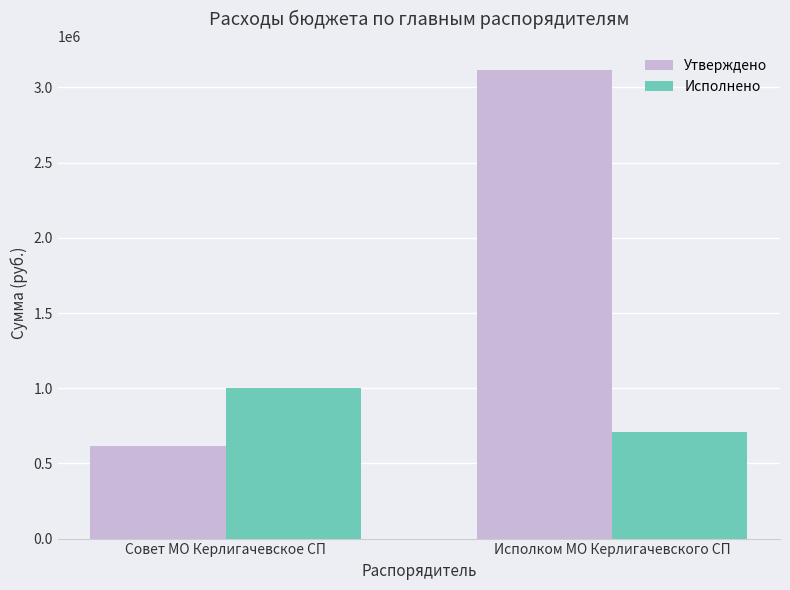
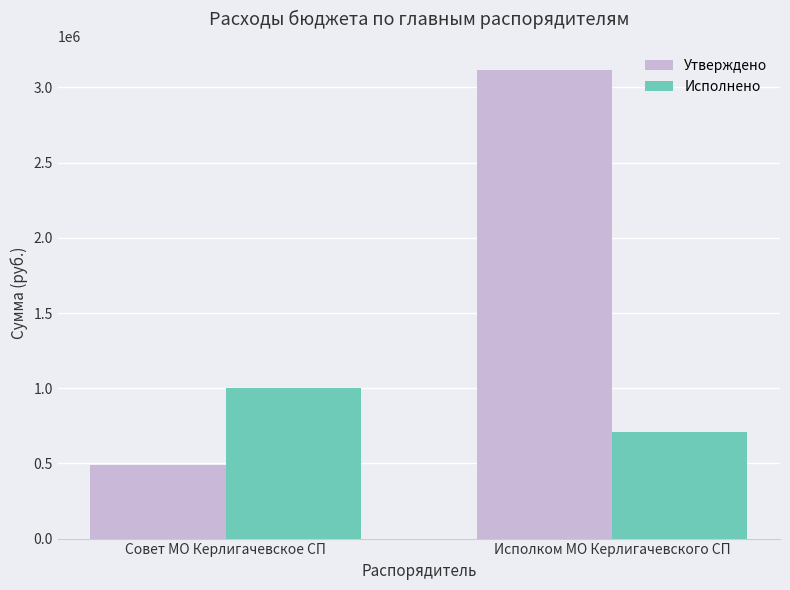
  {
    "Утверждено": {
-     "Совет МО Керлигачевское СП": 620000,
+     "Совет МО Керлигачевское СП": 490000,
      "Исполком МО Керлигачевского СП": 3120000
    },
    "Исполнено": {
      "Совет МО Керлигачевское СП": 1000000,
      "Исполком МО Керлигачевского СП": 710000
    }
  }
